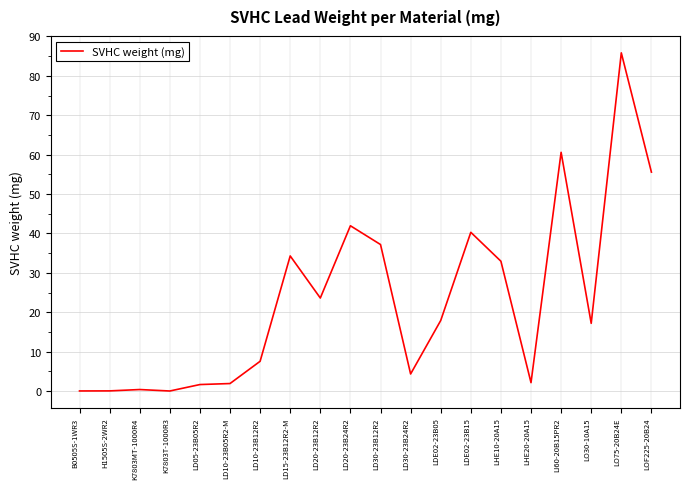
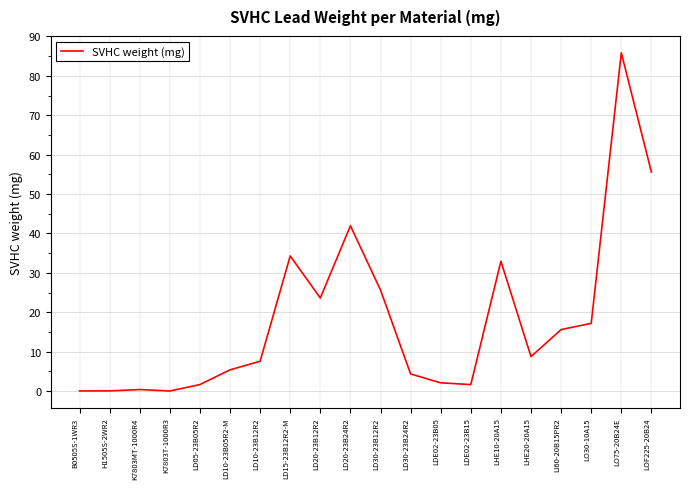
  {
    "B0505S-1WR3": 0,
    "H1505S-2WR2": 0,
    "K7803MT-1000R4": 0,
    "K7803T-1000R3": 0,
    "LD05-23B05R2": 2,
-   "LD10-23B05R2-M": 2,
+   "LD10-23B05R2-M": 5,
    "LD10-23B12R2": 8,
    "LD15-23B12R2-M": 34,
    "LD20-23B12R2": 24,
    "LD20-23B24R2": 42,
-   "LD30-23B12R2": 37,
+   "LD30-23B12R2": 26,
    "LD30-23B24R2": 4,
-   "LDE02-23B05": 18,
-   "LDE02-23B15": 40,
+   "LDE02-23B05": 2,
+   "LDE02-23B15": 2,
    "LHE10-20A15": 33,
-   "LHE20-20A15": 2,
-   "LI60-20B15PR2": 61,
+   "LHE20-20A15": 9,
+   "LI60-20B15PR2": 16,
    "LO30-10A15": 17,
    "LO75-20B24E": 86,
    "LOF225-20B24": 56
  }
